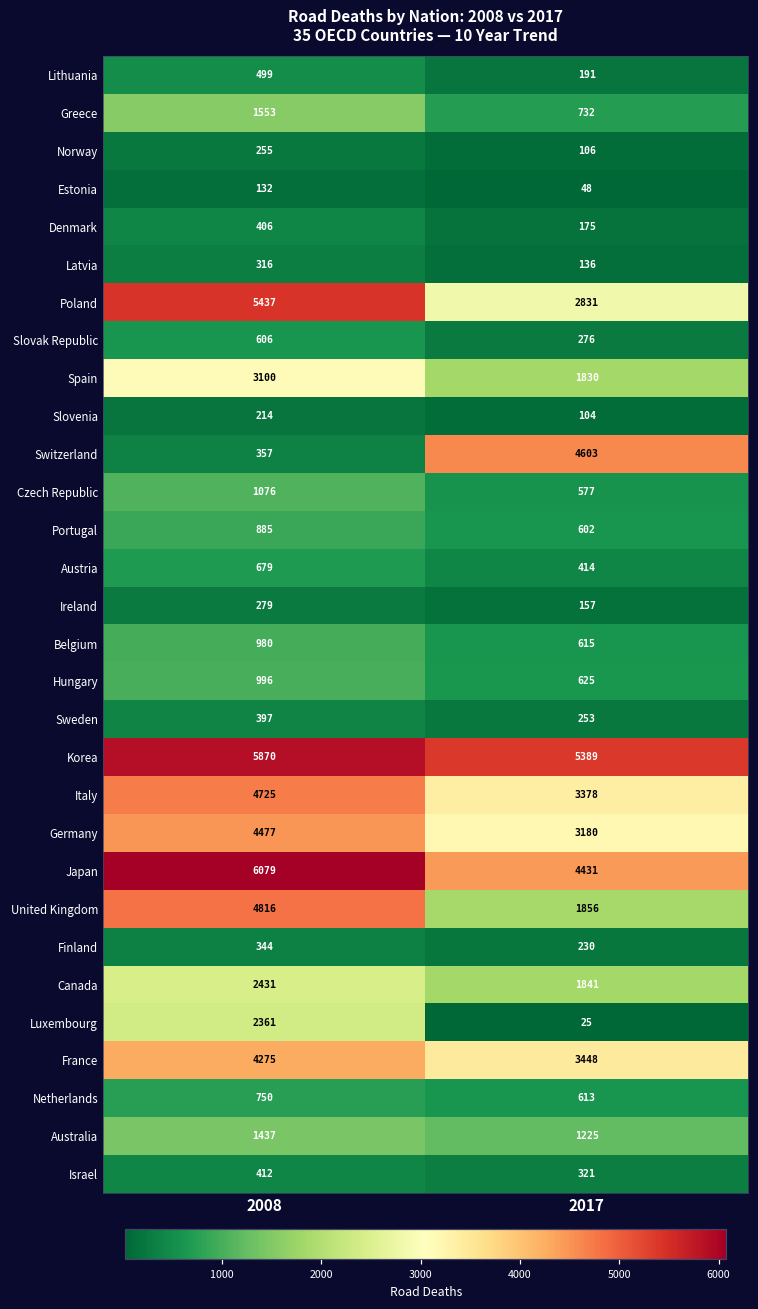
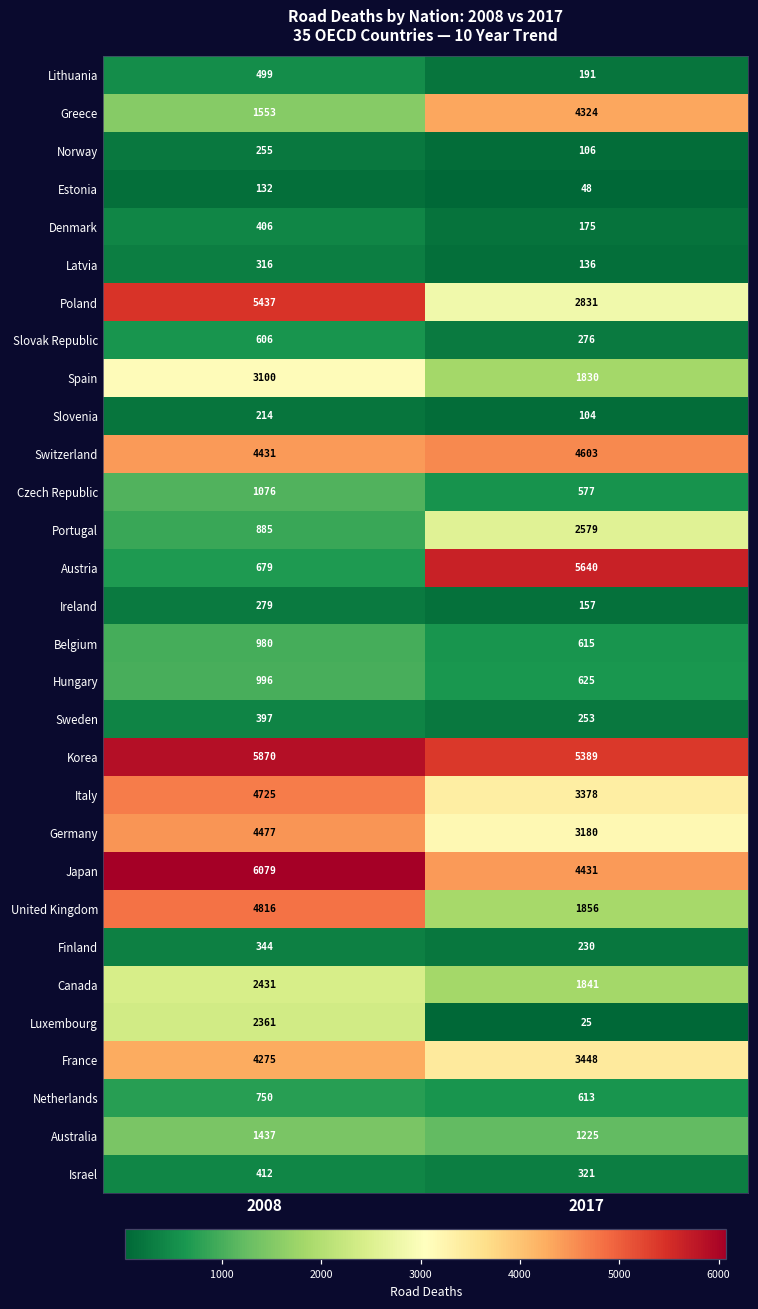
  {
    "Lithuania": {
      "2008": 499,
      "2017": 191
    },
    "Greece": {
      "2008": 1553,
-     "2017": 732
+     "2017": 4324
    },
    "Norway": {
      "2008": 255,
      "2017": 106
    },
    "Estonia": {
      "2008": 132,
      "2017": 48
    },
    "Denmark": {
      "2008": 406,
      "2017": 175
    },
    "Latvia": {
      "2008": 316,
      "2017": 136
    },
    "Poland": {
      "2008": 5437,
      "2017": 2831
    },
    "Slovak Republic": {
      "2008": 606,
      "2017": 276
    },
    "Spain": {
      "2008": 3100,
      "2017": 1830
    },
    "Slovenia": {
      "2008": 214,
      "2017": 104
    },
    "Switzerland": {
-     "2008": 357,
+     "2008": 4431,
      "2017": 4603
    },
    "Czech Republic": {
      "2008": 1076,
      "2017": 577
    },
    "Portugal": {
      "2008": 885,
-     "2017": 602
+     "2017": 2579
    },
    "Austria": {
      "2008": 679,
-     "2017": 414
+     "2017": 5640
    },
    "Ireland": {
      "2008": 279,
      "2017": 157
    },
    "Belgium": {
      "2008": 980,
      "2017": 615
    },
    "Hungary": {
      "2008": 996,
      "2017": 625
    },
    "Sweden": {
      "2008": 397,
      "2017": 253
    },
    "Korea": {
      "2008": 5870,
      "2017": 5389
    },
    "Italy": {
      "2008": 4725,
      "2017": 3378
    },
    "Germany": {
      "2008": 4477,
      "2017": 3180
    },
    "Japan": {
      "2008": 6079,
      "2017": 4431
    },
    "United Kingdom": {
      "2008": 4816,
      "2017": 1856
    },
    "Finland": {
      "2008": 344,
      "2017": 230
    },
    "Canada": {
      "2008": 2431,
      "2017": 1841
    },
    "Luxembourg": {
      "2008": 2361,
      "2017": 25
    },
    "France": {
      "2008": 4275,
      "2017": 3448
    },
    "Netherlands": {
      "2008": 750,
      "2017": 613
    },
    "Australia": {
      "2008": 1437,
      "2017": 1225
    },
    "Israel": {
      "2008": 412,
      "2017": 321
    }
  }
